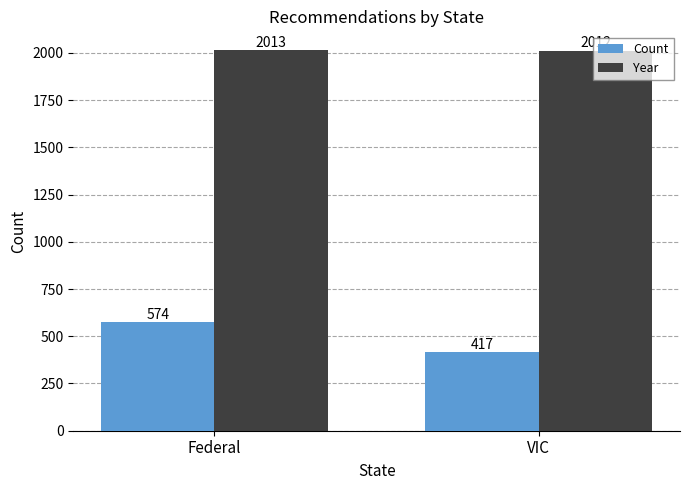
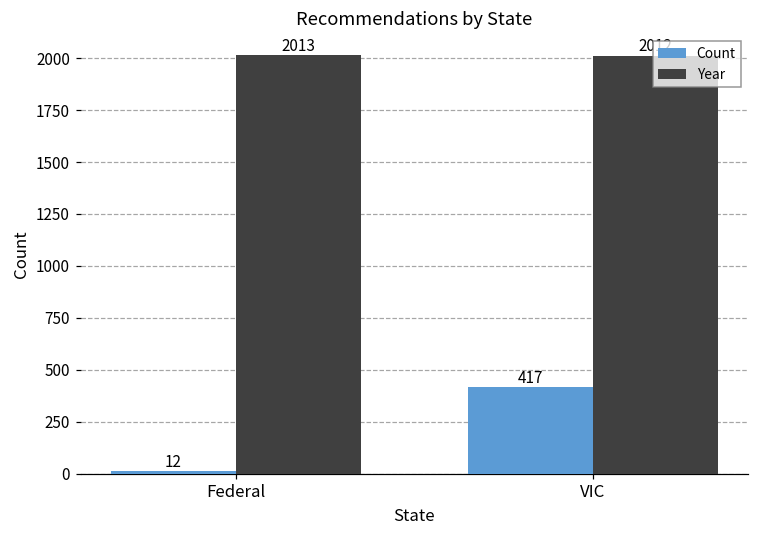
  {
    "Count": {
-     "Federal": 574,
+     "Federal": 12,
      "VIC": 417
    },
    "Year": {
      "Federal": 2013
    }
  }
